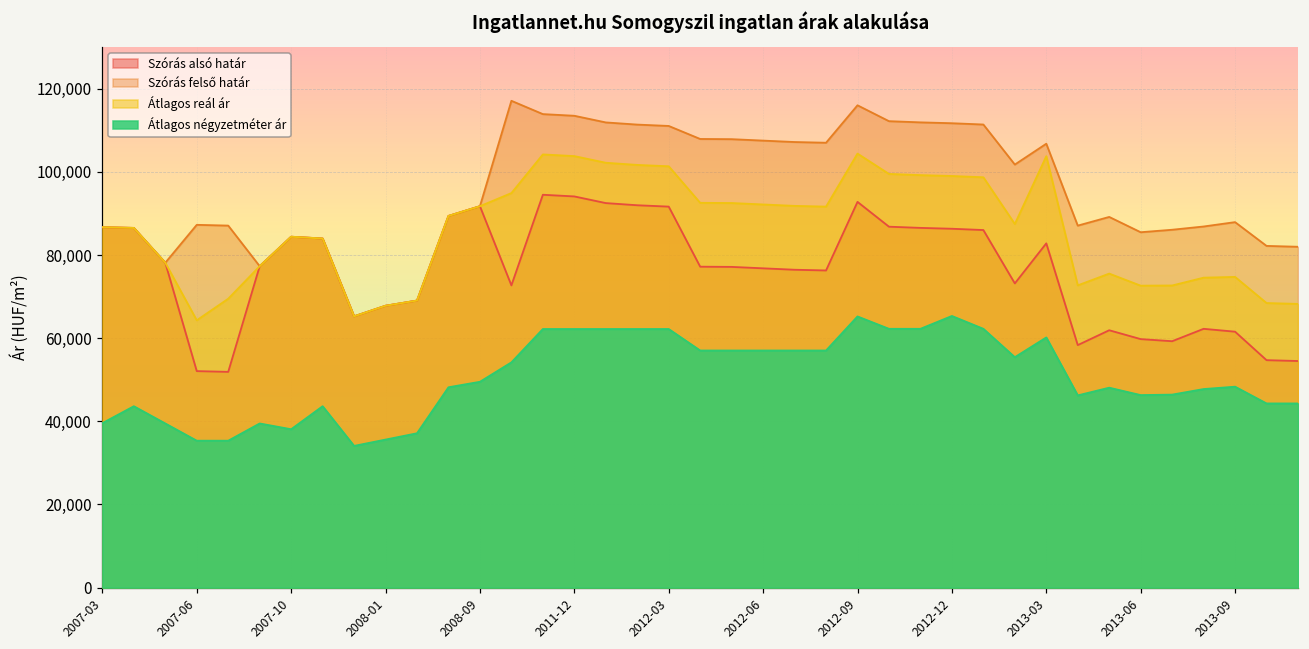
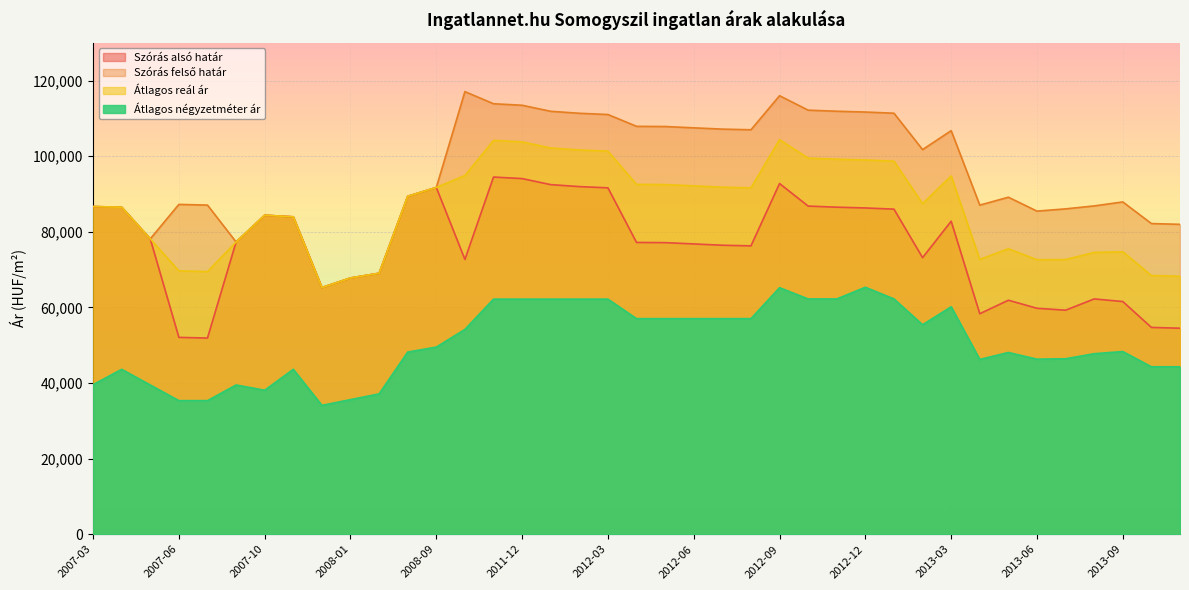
  {
    "Átlagos reál ár": {
-     "2007-06": "64,000",
+     "2007-06": "70,000",
      "2011-12": "104,000",
      "2012-03": "101,000",
      "2012-06": "92,000",
      "2012-09": "104,000",
      "2012-12": "99,000",
-     "2013-03": "104,000",
+     "2013-03": "95,000",
      "2013-06": "73,000",
      "2013-09": "75,000"
    },
    "Átlagos négyzetméter ár": {
      "2007-03": "40,000",
      "2007-06": "35,000",
      "2007-10": "38,000",
      "2008-01": "36,000",
      "2008-09": "50,000",
      "2011-12": "62,000",
      "2012-03": "62,000",
      "2012-06": "57,000",
      "2012-09": "65,000",
      "2012-12": "65,000",
      "2013-03": "60,000",
      "2013-06": "46,000",
      "2013-09": "48,000"
    }
  }
